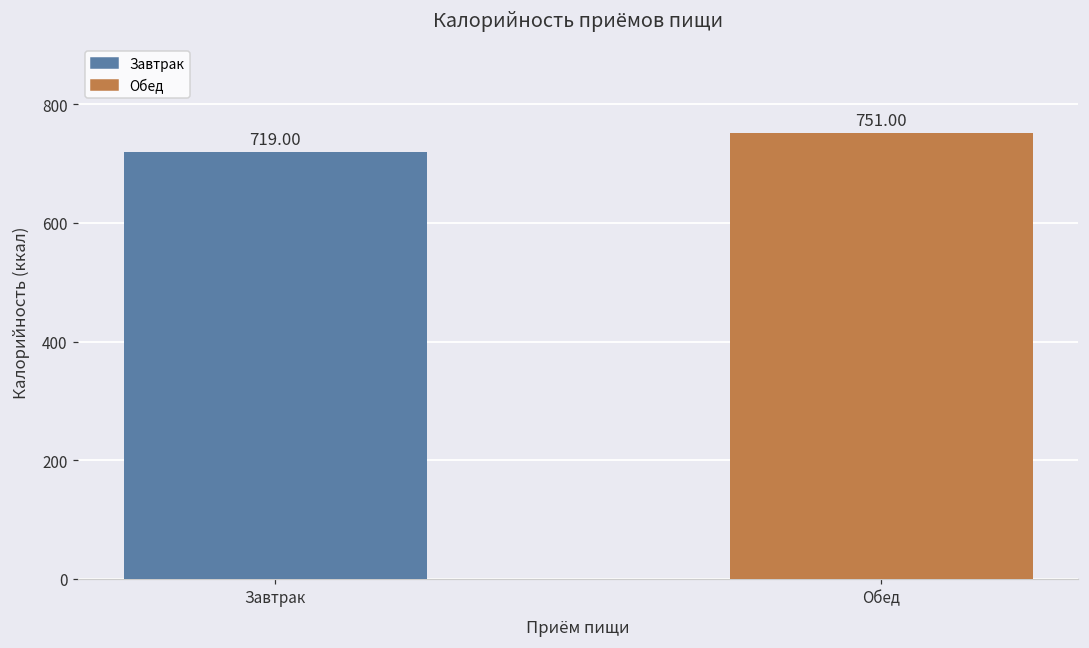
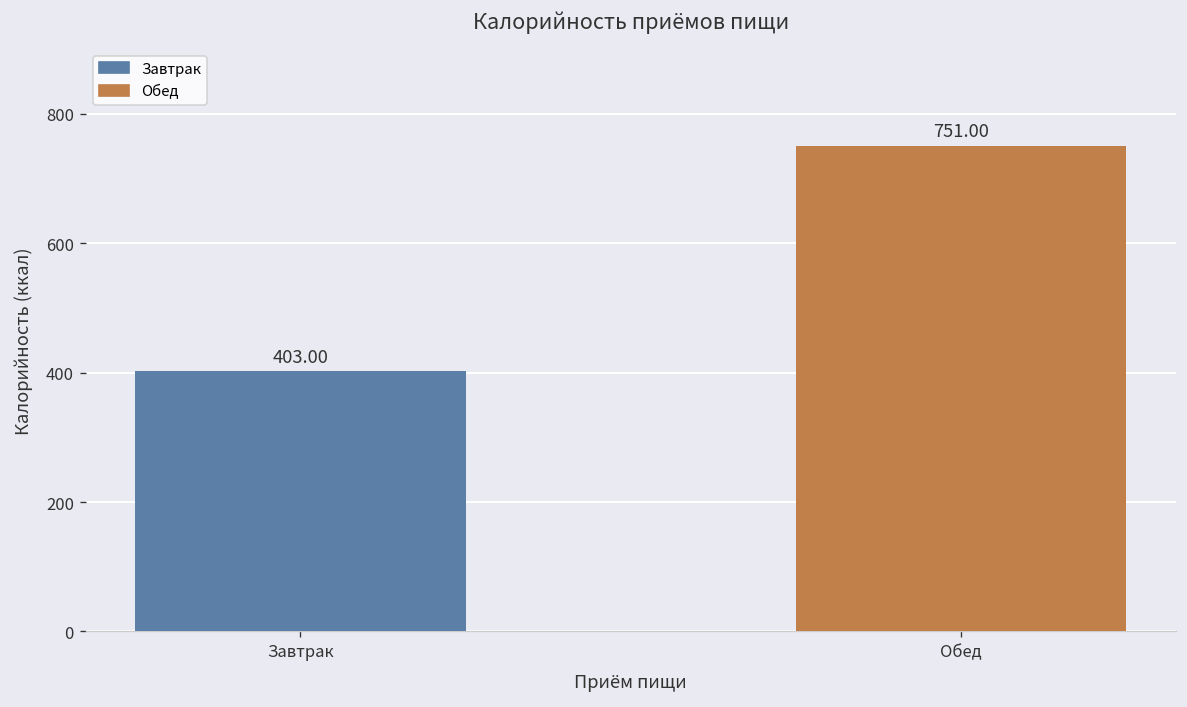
  {
-   "Завтрак": 719.00,
+   "Завтрак": 403.00,
    "Обед": 751.00
  }
